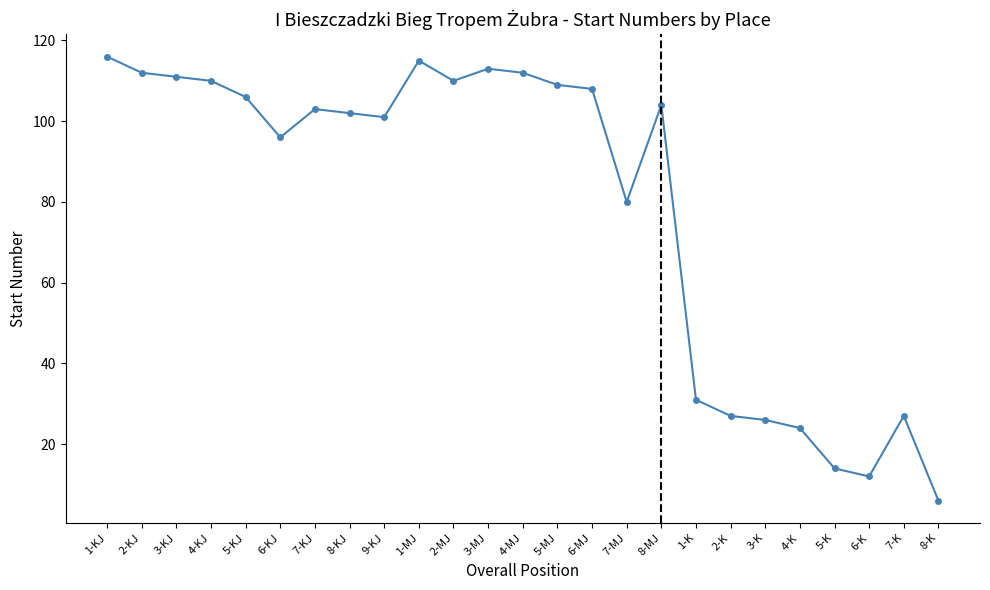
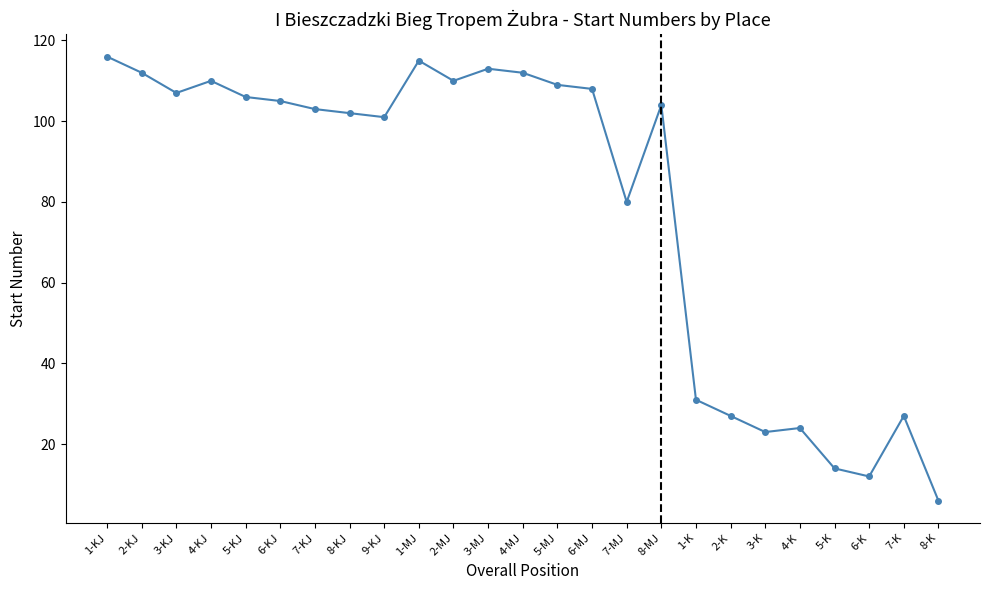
  {
    "1-KJ": 116,
    "2-KJ": 112,
-   "3-KJ": 111,
+   "3-KJ": 107,
    "4-KJ": 110,
    "5-KJ": 106,
-   "6-KJ": 96,
+   "6-KJ": 105,
    "7-KJ": 103,
    "8-KJ": 102,
    "9-KJ": 101,
    "1-MJ": 115,
    "2-MJ": 110,
    "3-MJ": 113,
    "4-MJ": 112,
    "5-MJ": 109,
    "6-MJ": 108,
    "7-MJ": 80,
    "8-MJ": 104,
    "1-K": 31,
    "2-K": 27,
-   "3-K": 26,
+   "3-K": 23,
    "4-K": 24,
    "5-K": 14,
    "6-K": 12,
    "7-K": 27,
    "8-K": 6
  }
